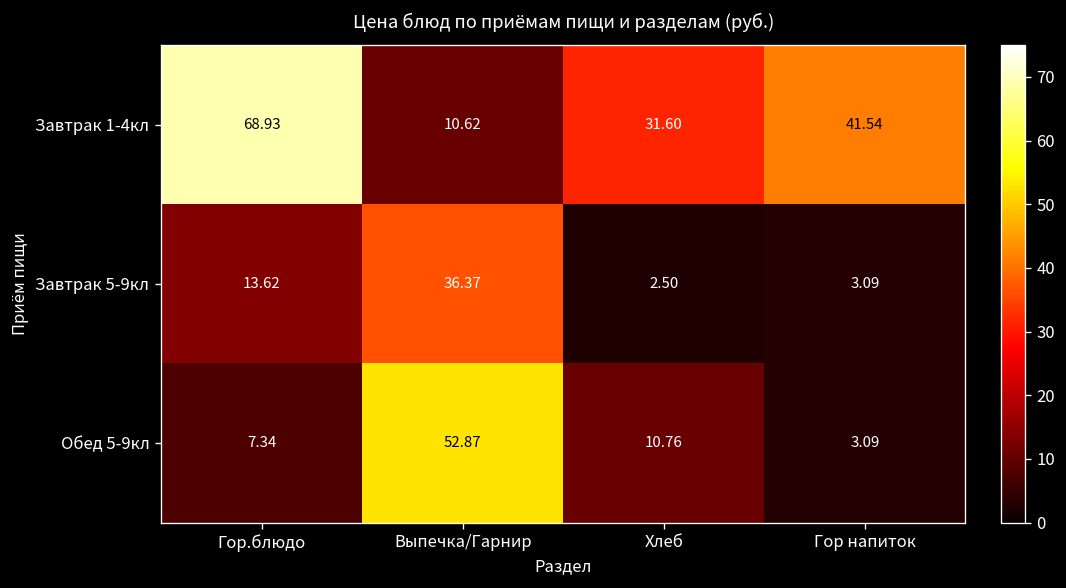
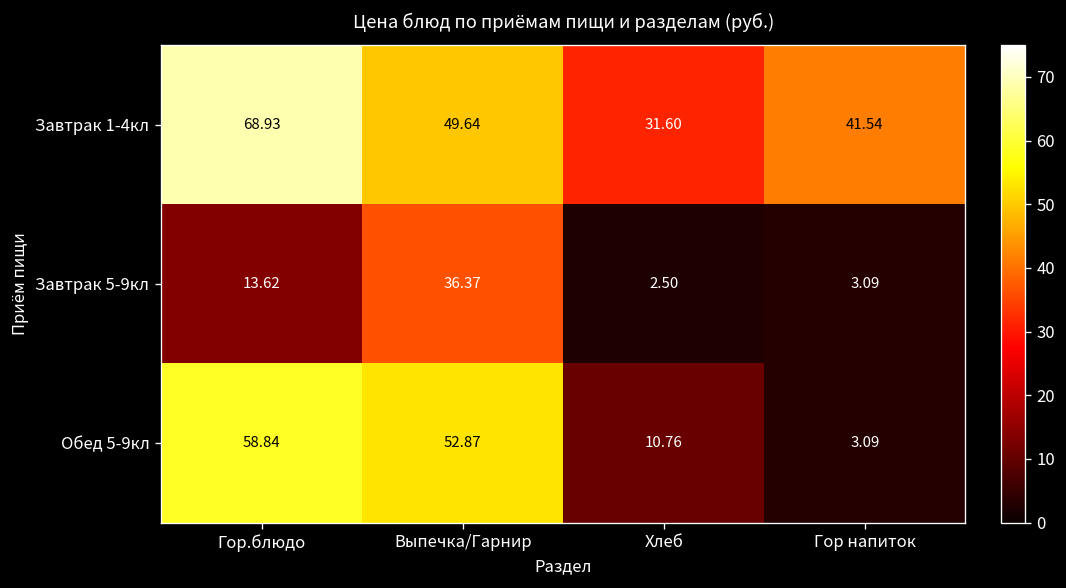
  {
    "Завтрак 1-4кл": {
      "Гор.блюдо": 68.93,
-     "Выпечка/Гарнир": 10.62,
+     "Выпечка/Гарнир": 49.64,
      "Хлеб": 31.60,
      "Гор напиток": 41.54
    },
    "Завтрак 5-9кл": {
      "Гор.блюдо": 13.62,
      "Выпечка/Гарнир": 36.37,
      "Хлеб": 2.50,
      "Гор напиток": 3.09
    },
    "Обед 5-9кл": {
-     "Гор.блюдо": 7.34,
+     "Гор.блюдо": 58.84,
      "Выпечка/Гарнир": 52.87,
      "Хлеб": 10.76,
      "Гор напиток": 3.09
    }
  }
